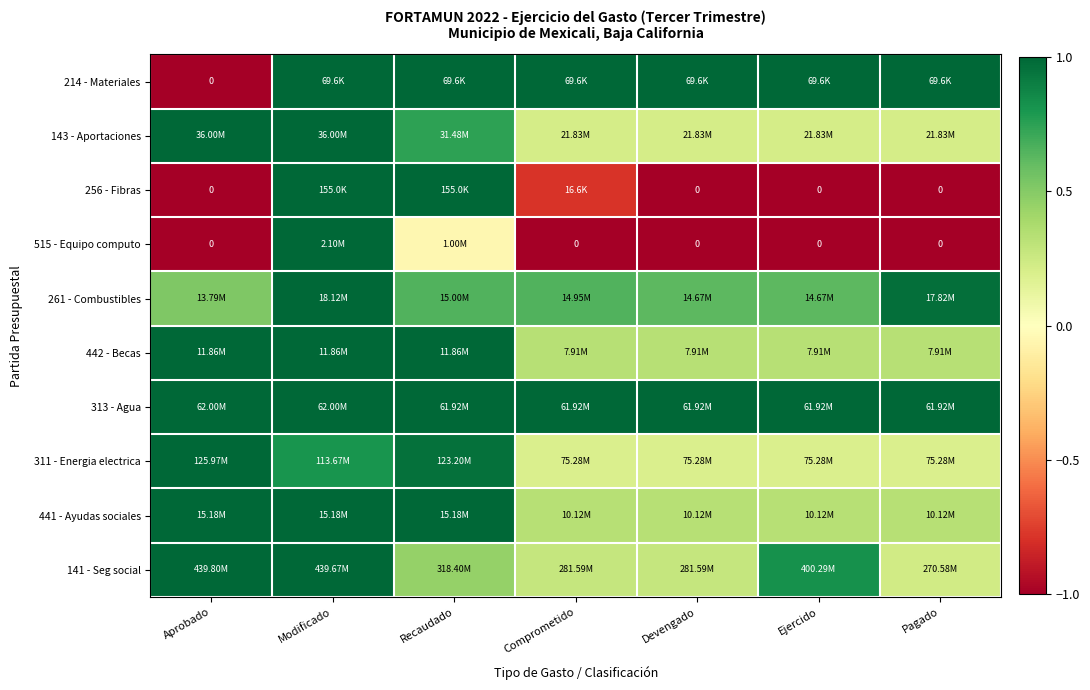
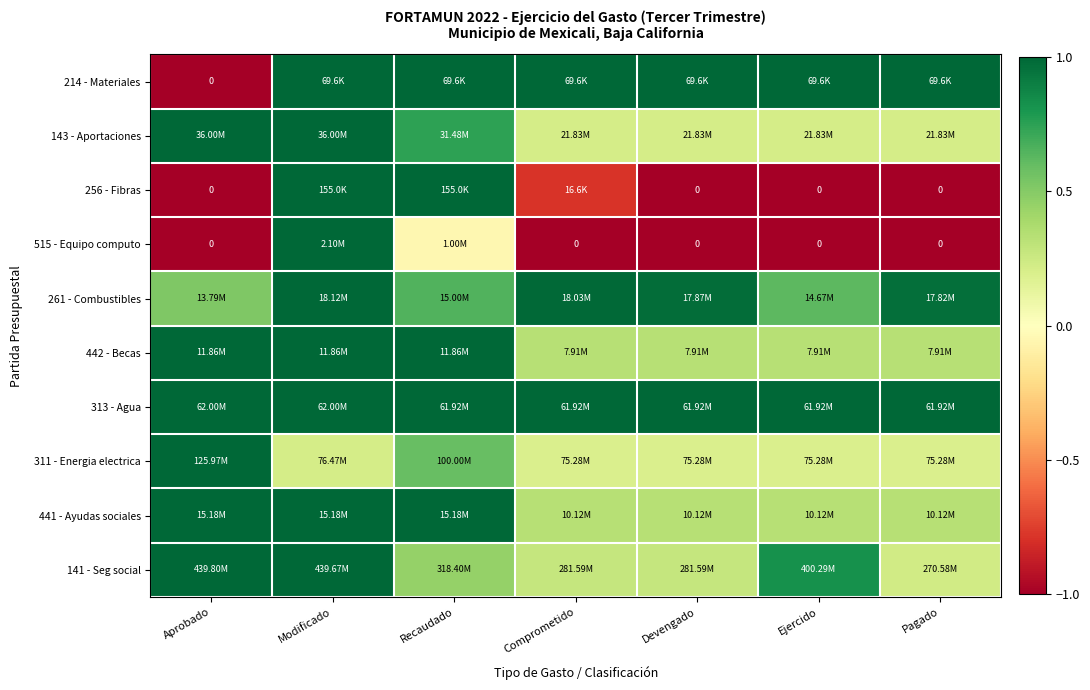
  {
    "214 - Materiales": {
      "Aprobado": "0",
      "Modificado": "69.6K",
      "Recaudado": "69.6K",
      "Comprometido": "69.6K",
      "Devengado": "69.6K",
      "Ejercido": "69.6K",
      "Pagado": "69.6K"
    },
    "143 - Aportaciones": {
      "Aprobado": "36.00M",
      "Modificado": "36.00M",
      "Recaudado": "31.48M",
      "Comprometido": "21.83M",
      "Devengado": "21.83M",
      "Ejercido": "21.83M",
      "Pagado": "21.83M"
    },
    "256 - Fibras": {
      "Aprobado": "0",
      "Modificado": "155.0K",
      "Recaudado": "155.0K",
      "Comprometido": "16.6K",
      "Devengado": "0",
      "Ejercido": "0",
      "Pagado": "0"
    },
    "515 - Equipo computo": {
      "Aprobado": "0",
      "Modificado": "2.10M",
      "Recaudado": "1.00M",
      "Comprometido": "0",
      "Devengado": "0",
      "Ejercido": "0",
      "Pagado": "0"
    },
    "261 - Combustibles": {
      "Aprobado": "13.79M",
      "Modificado": "18.12M",
      "Recaudado": "15.00M",
-     "Comprometido": "14.95M",
-     "Devengado": "14.67M",
+     "Comprometido": "18.03M",
+     "Devengado": "17.87M",
      "Ejercido": "14.67M",
      "Pagado": "17.82M"
    },
    "442 - Becas": {
      "Aprobado": "11.86M",
      "Modificado": "11.86M",
      "Recaudado": "11.86M",
      "Comprometido": "7.91M",
      "Devengado": "7.91M",
      "Ejercido": "7.91M",
      "Pagado": "7.91M"
    },
    "313 - Agua": {
      "Aprobado": "62.00M",
      "Modificado": "62.00M",
      "Recaudado": "61.92M",
      "Comprometido": "61.92M",
      "Devengado": "61.92M",
      "Ejercido": "61.92M",
      "Pagado": "61.92M"
    },
    "311 - Energia electrica": {
      "Aprobado": "125.97M",
-     "Modificado": "113.67M",
-     "Recaudado": "123.20M",
+     "Modificado": "76.47M",
+     "Recaudado": "100.00M",
      "Comprometido": "75.28M",
      "Devengado": "75.28M",
      "Ejercido": "75.28M",
      "Pagado": "75.28M"
    },
    "441 - Ayudas sociales": {
      "Aprobado": "15.18M",
      "Modificado": "15.18M",
      "Recaudado": "15.18M",
      "Comprometido": "10.12M",
      "Devengado": "10.12M",
      "Ejercido": "10.12M",
      "Pagado": "10.12M"
    },
    "141 - Seg social": {
      "Aprobado": "439.80M",
      "Modificado": "439.67M",
      "Recaudado": "318.40M",
      "Comprometido": "281.59M",
      "Devengado": "281.59M",
      "Ejercido": "400.29M",
      "Pagado": "270.58M"
    }
  }
